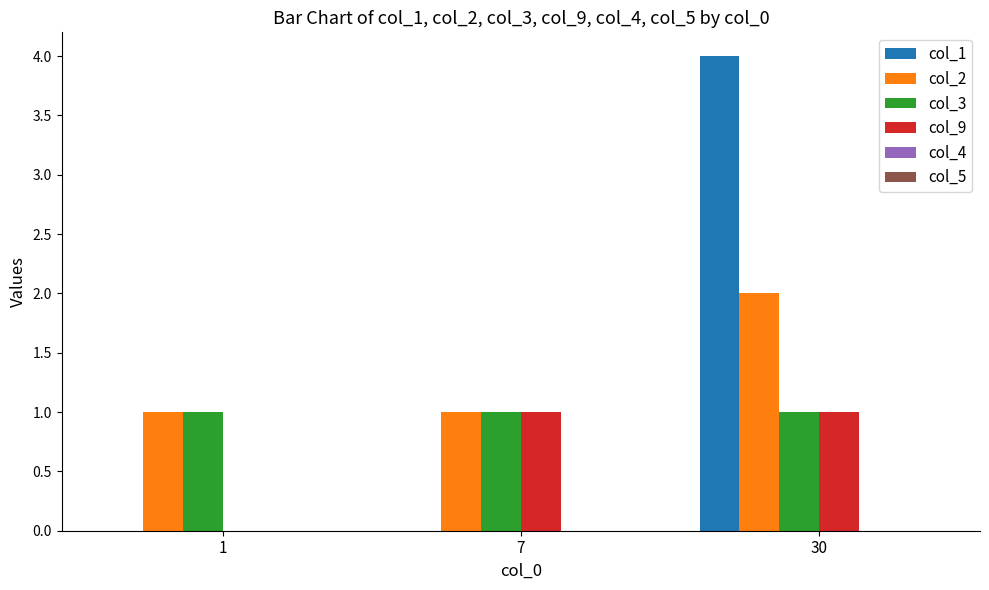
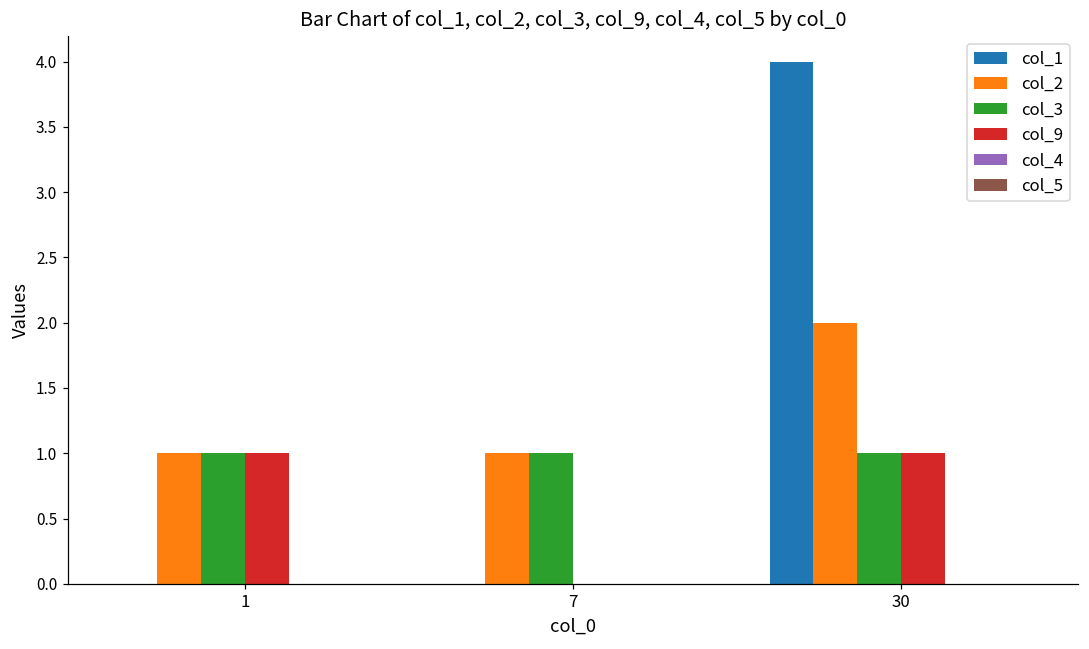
  {
    "col_1": {
      "1": 0,
      "7": 0,
      "30": 4
    },
    "col_2": {
      "1": 1,
      "7": 1,
      "30": 2
    },
    "col_3": {
      "1": 1,
      "7": 1,
      "30": 1
    },
    "col_9": {
-     "1": 0,
-     "7": 1,
+     "1": 1,
+     "7": 0,
      "30": 1
    },
    "col_4": {
      "1": 0,
      "7": 0,
      "30": 0
    },
    "col_5": {
      "1": 0,
      "7": 0,
      "30": 0
    }
  }
